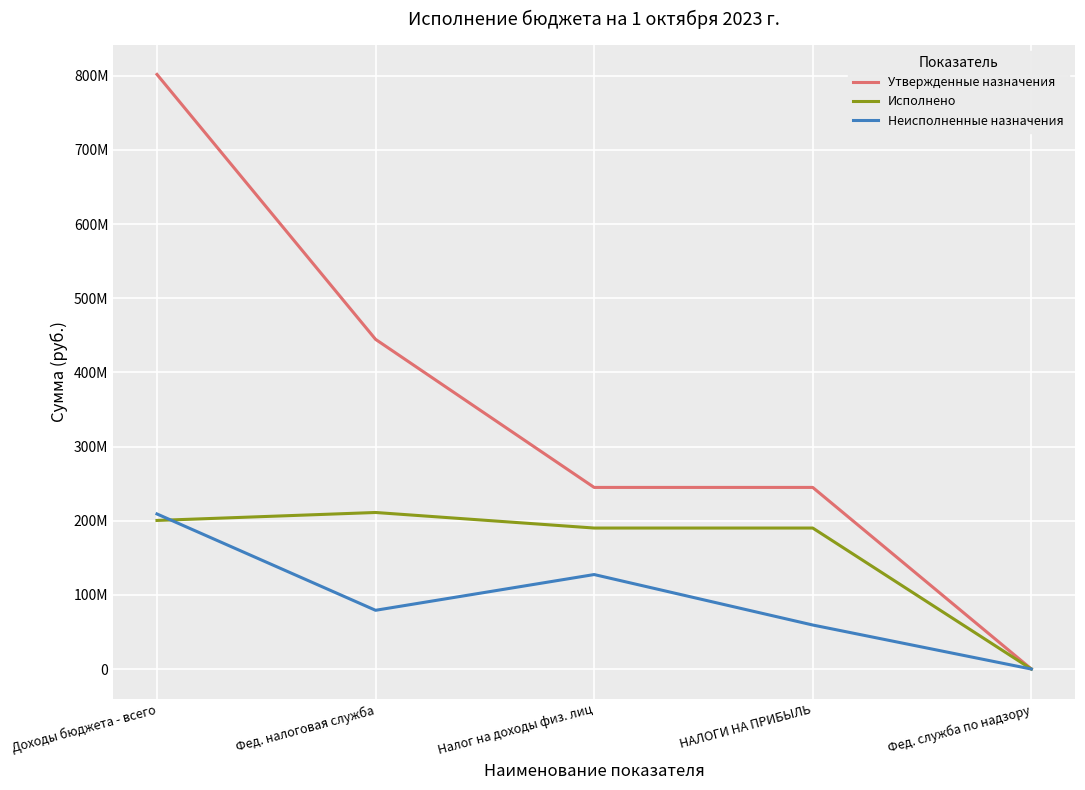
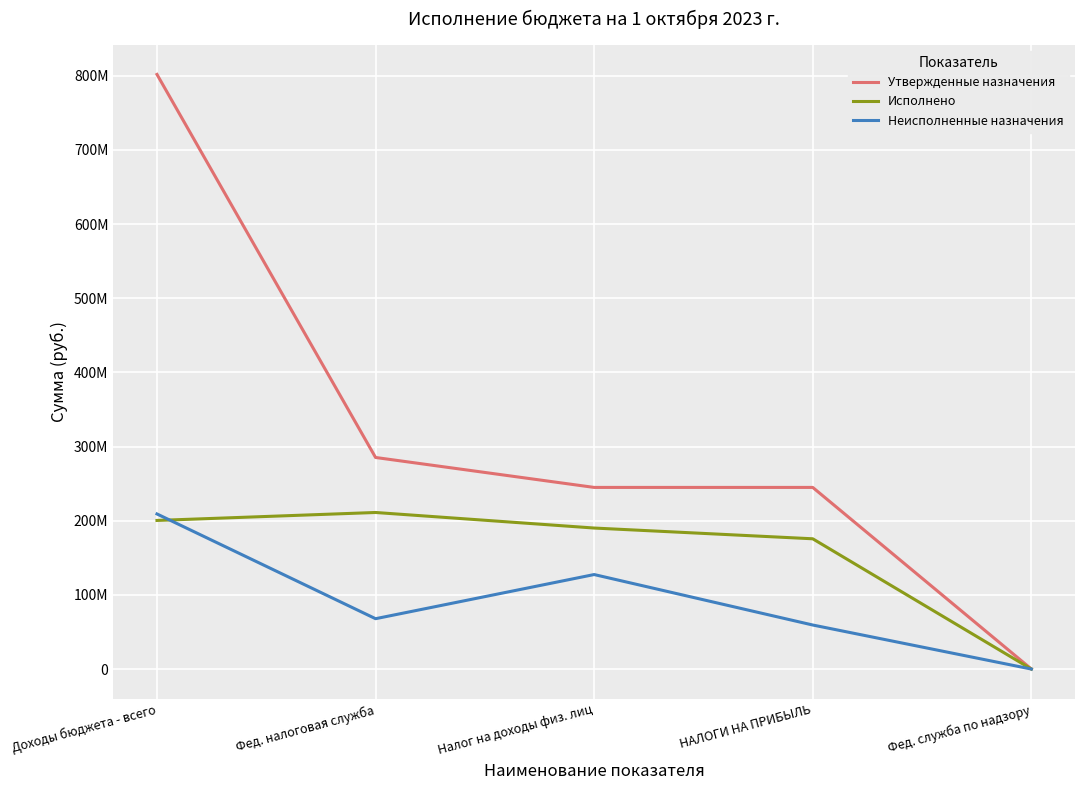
  {
    "Утвержденные назначения": {
      "Доходы бюджета - всего": 800000000,
-     "Фед. налоговая служба": 440000000,
+     "Фед. налоговая служба": 290000000,
      "Налог на доходы физ. лиц": 240000000,
      "НАЛОГИ НА ПРИБЫЛЬ": 240000000
    },
    "Исполнено": {
      "Доходы бюджета - всего": 200000000,
      "Фед. налоговая служба": 210000000,
      "Налог на доходы физ. лиц": 190000000,
-     "НАЛОГИ НА ПРИБЫЛЬ": 190000000
+     "НАЛОГИ НА ПРИБЫЛЬ": 180000000
    },
    "Неисполненные назначения": {
      "Доходы бюджета - всего": 210000000,
-     "Фед. налоговая служба": 80000000,
+     "Фед. налоговая служба": 70000000,
      "Налог на доходы физ. лиц": 130000000,
      "НАЛОГИ НА ПРИБЫЛЬ": 60000000
    }
  }
